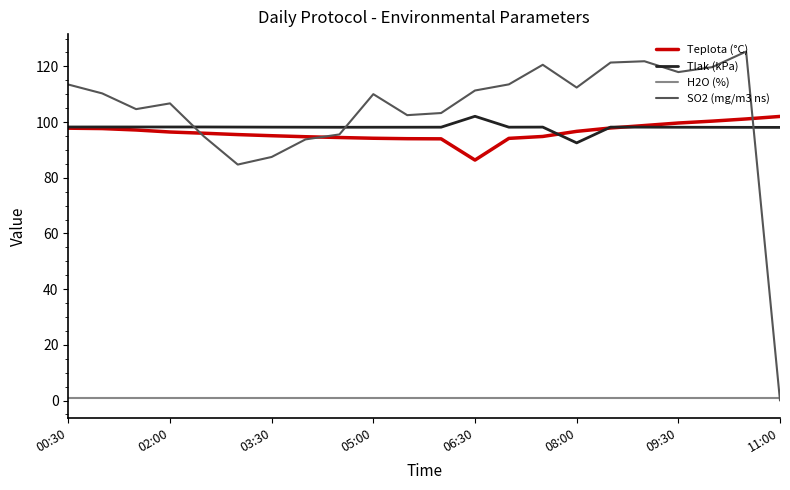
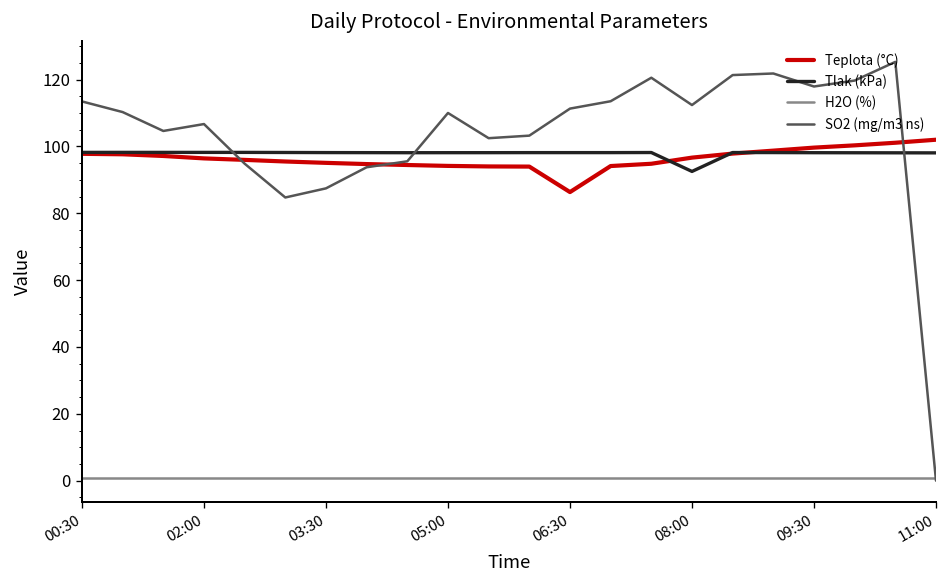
  {
    "Teplota (°C)": {
      "02:00": 96,
      "03:30": 95,
      "05:00": 94,
      "06:30": 86,
      "08:00": 97,
      "09:30": 100,
      "11:00": 102
    },
    "Tlak (kPa)": {
      "02:00": 98,
      "03:30": 98,
      "05:00": 98,
-     "06:30": 102,
+     "06:30": 98,
      "08:00": 93,
      "09:30": 98,
      "11:00": 98
    },
    "H2O (%)": {
      "00:30": 1,
      "02:00": 1,
      "03:30": 1,
      "05:00": 1,
      "06:30": 1,
      "08:00": 1,
      "09:30": 1
    },
    "SO2 (mg/m3 ns)": {
      "00:30": 113,
      "02:00": 107,
      "03:30": 87,
      "05:00": 110,
      "06:30": 111,
      "08:00": 112,
      "09:30": 118
    }
  }
